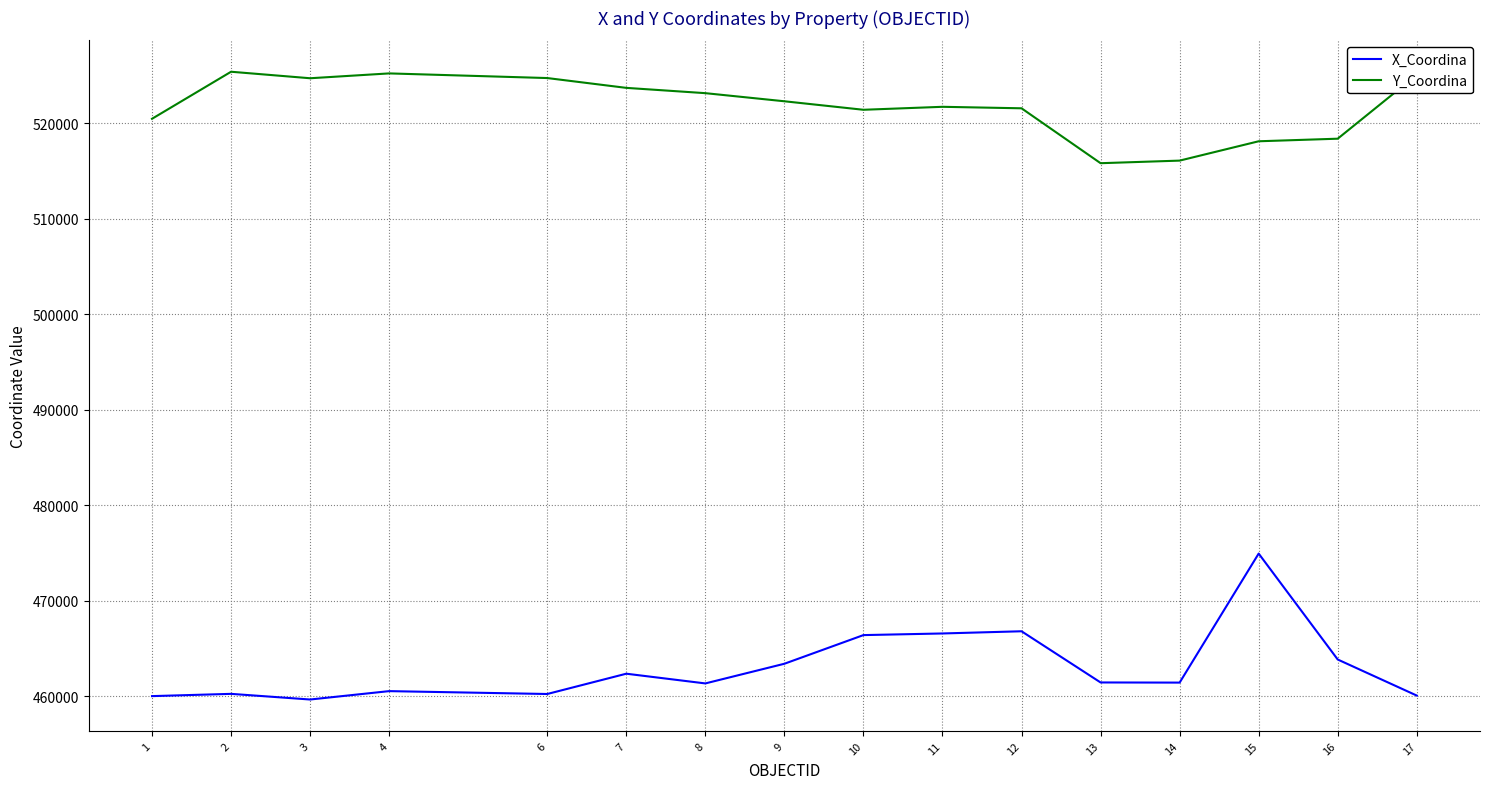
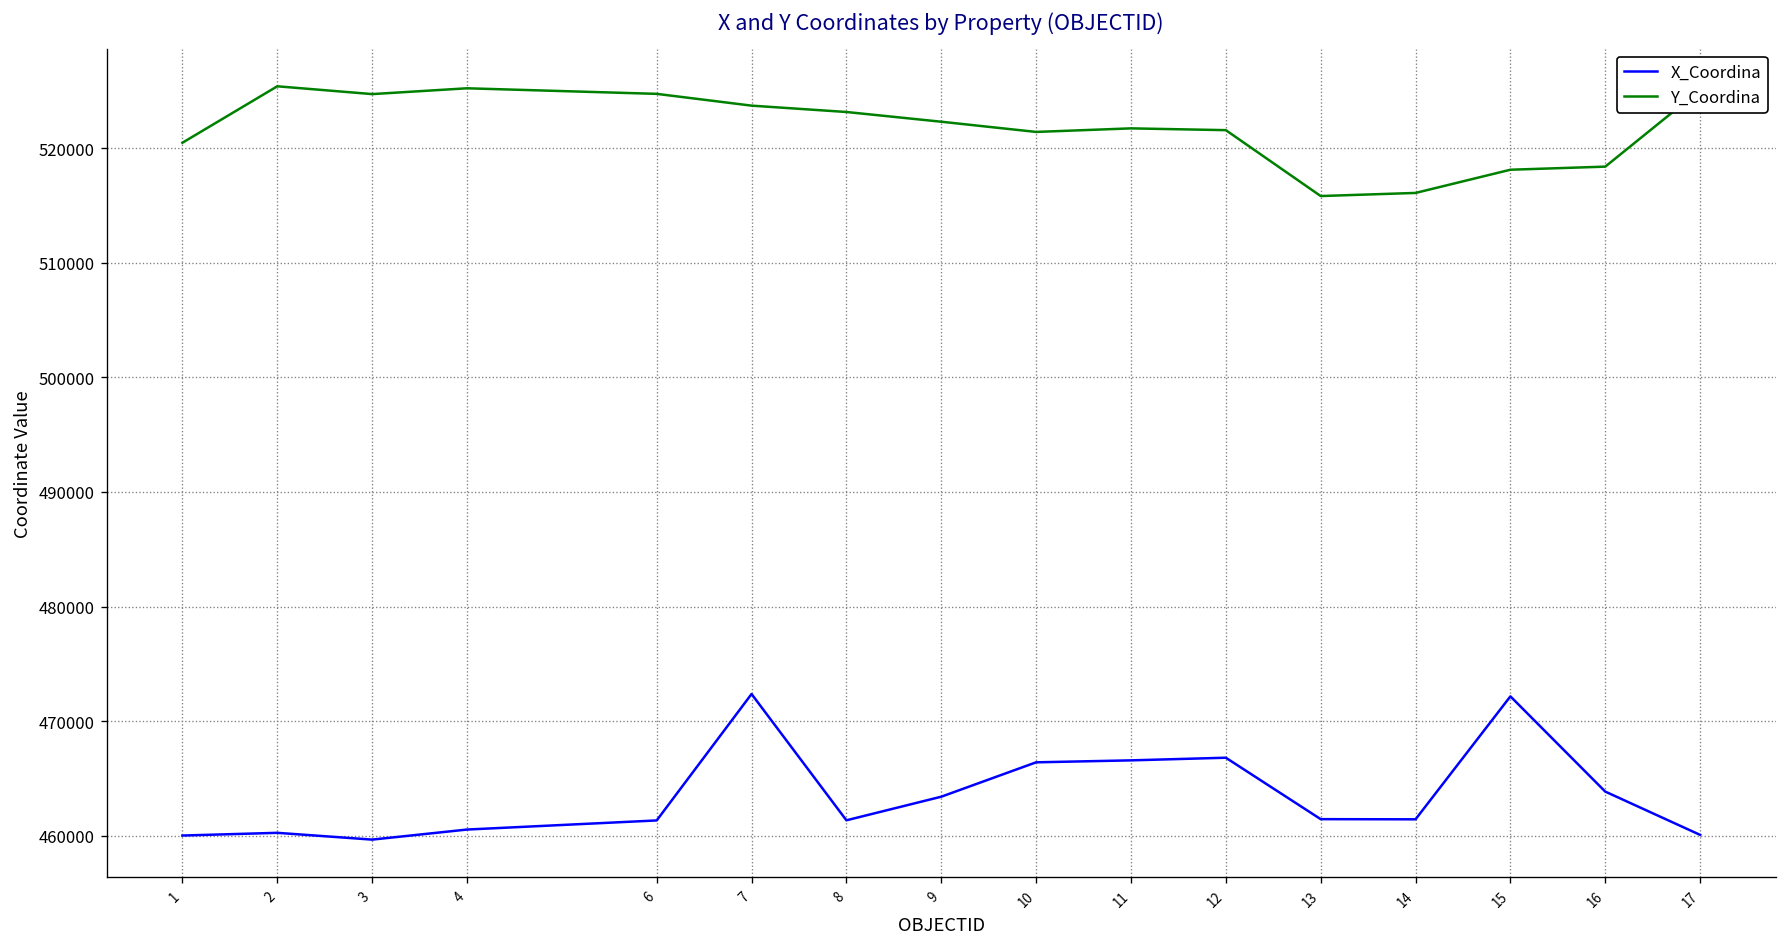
  {
    "X_Coordina": {
      "1": 460000,
      "2": 460000,
      "3": 460000,
      "4": 461000,
-     "6": 460000,
-     "7": 462000,
+     "6": 461000,
+     "7": 472000,
      "8": 461000,
      "9": 463000,
      "10": 466000,
      "11": 467000,
      "12": 467000,
      "13": 461000,
      "14": 461000,
-     "15": 475000,
+     "15": 472000,
      "16": 464000,
      "17": 460000
    },
    "Y_Coordina": {
      "1": 520000,
      "2": 525000,
      "3": 525000,
      "4": 525000,
      "6": 525000,
      "7": 524000,
      "8": 523000,
      "9": 522000,
      "10": 521000,
      "11": 522000,
      "12": 522000,
      "13": 516000,
      "14": 516000,
      "15": 518000,
      "16": 518000
    }
  }
